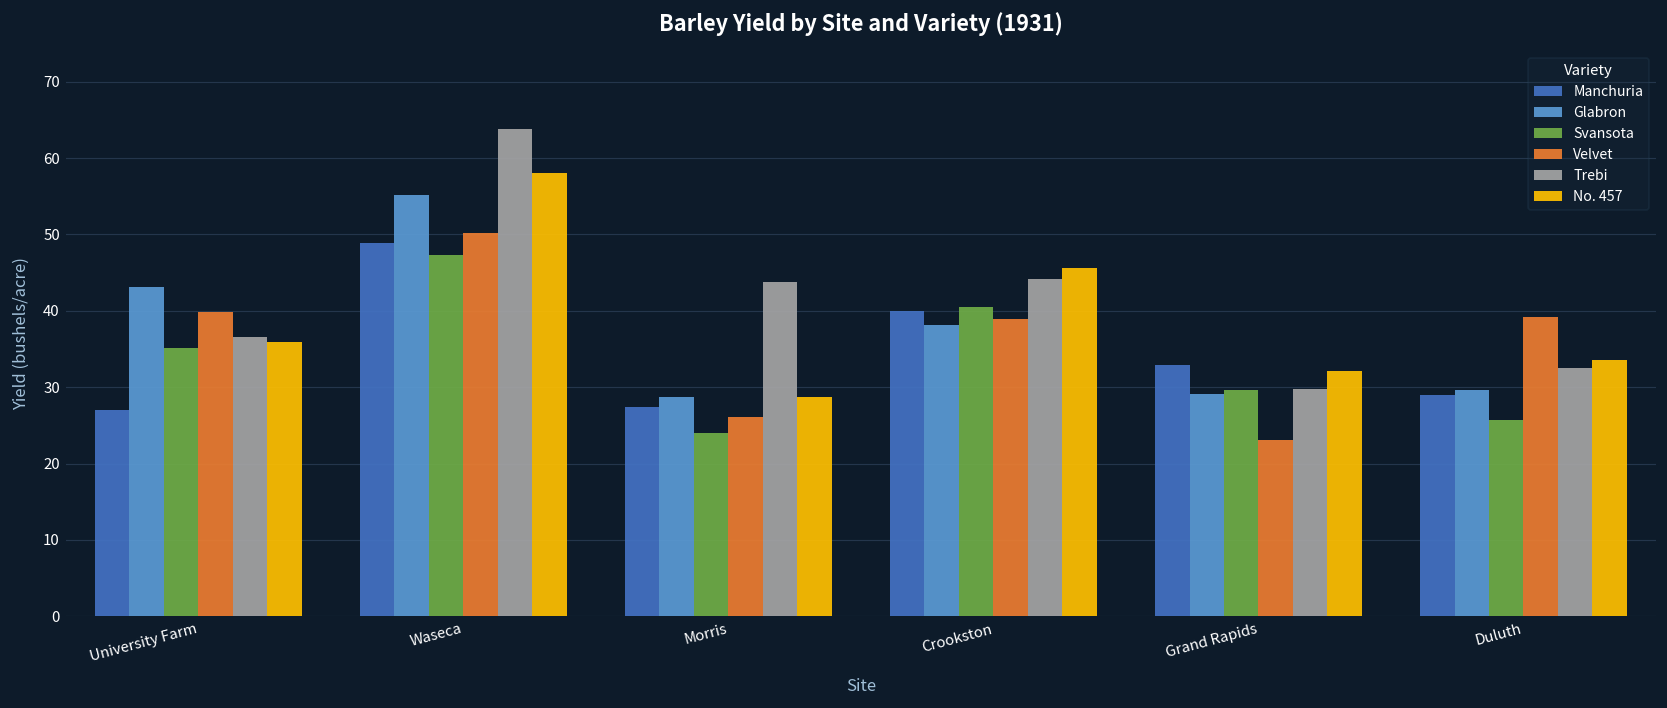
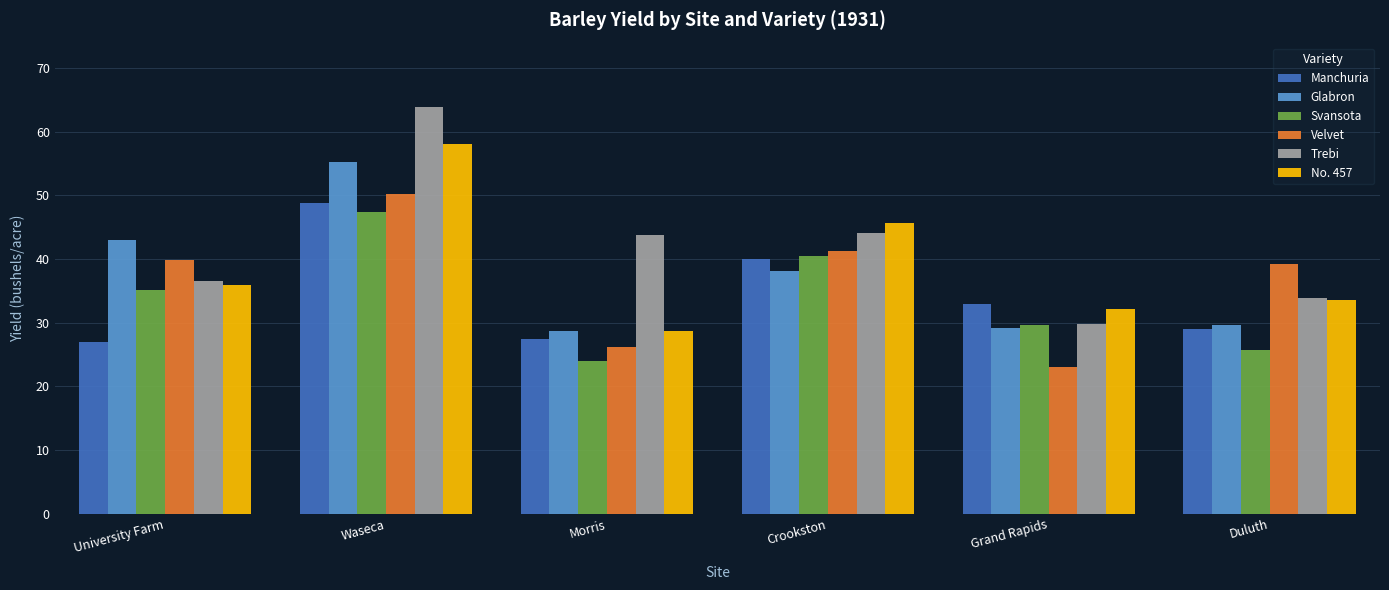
  {
    "Svansota": {
      "University Farm": 35,
      "Waseca": 47,
      "Morris": 24,
      "Crookston": 40,
      "Grand Rapids": 30,
      "Duluth": 26
    },
    "Velvet": {
      "University Farm": 40,
      "Waseca": 50,
      "Morris": 26,
-     "Crookston": 39,
+     "Crookston": 41,
      "Grand Rapids": 23,
      "Duluth": 39
    },
    "Trebi": {
      "University Farm": 37,
      "Waseca": 64,
      "Morris": 44,
      "Crookston": 44,
      "Grand Rapids": 30,
-     "Duluth": 33
+     "Duluth": 34
    },
    "No. 457": {
      "University Farm": 36,
      "Waseca": 58,
      "Morris": 29,
      "Crookston": 46,
      "Grand Rapids": 32,
      "Duluth": 34
    }
  }
